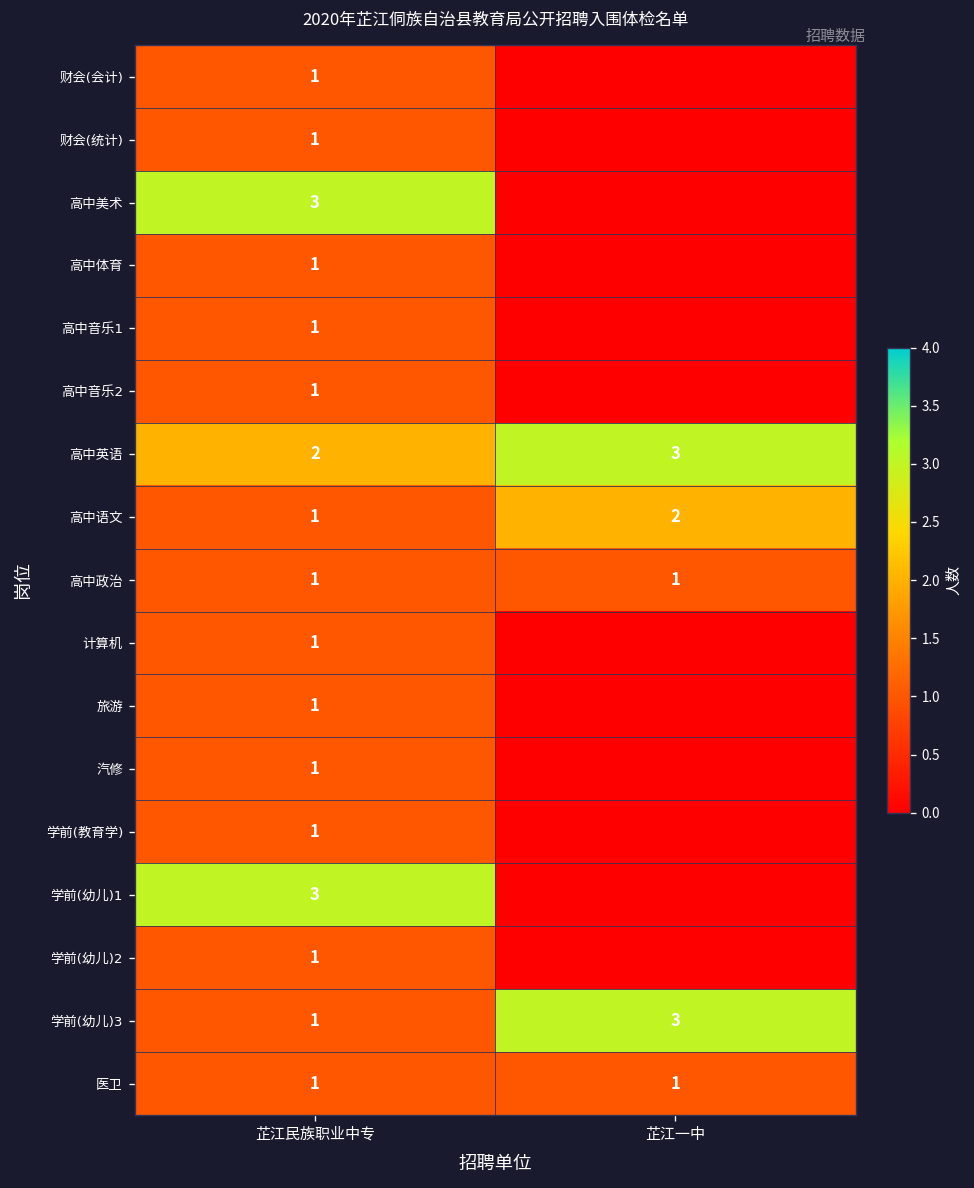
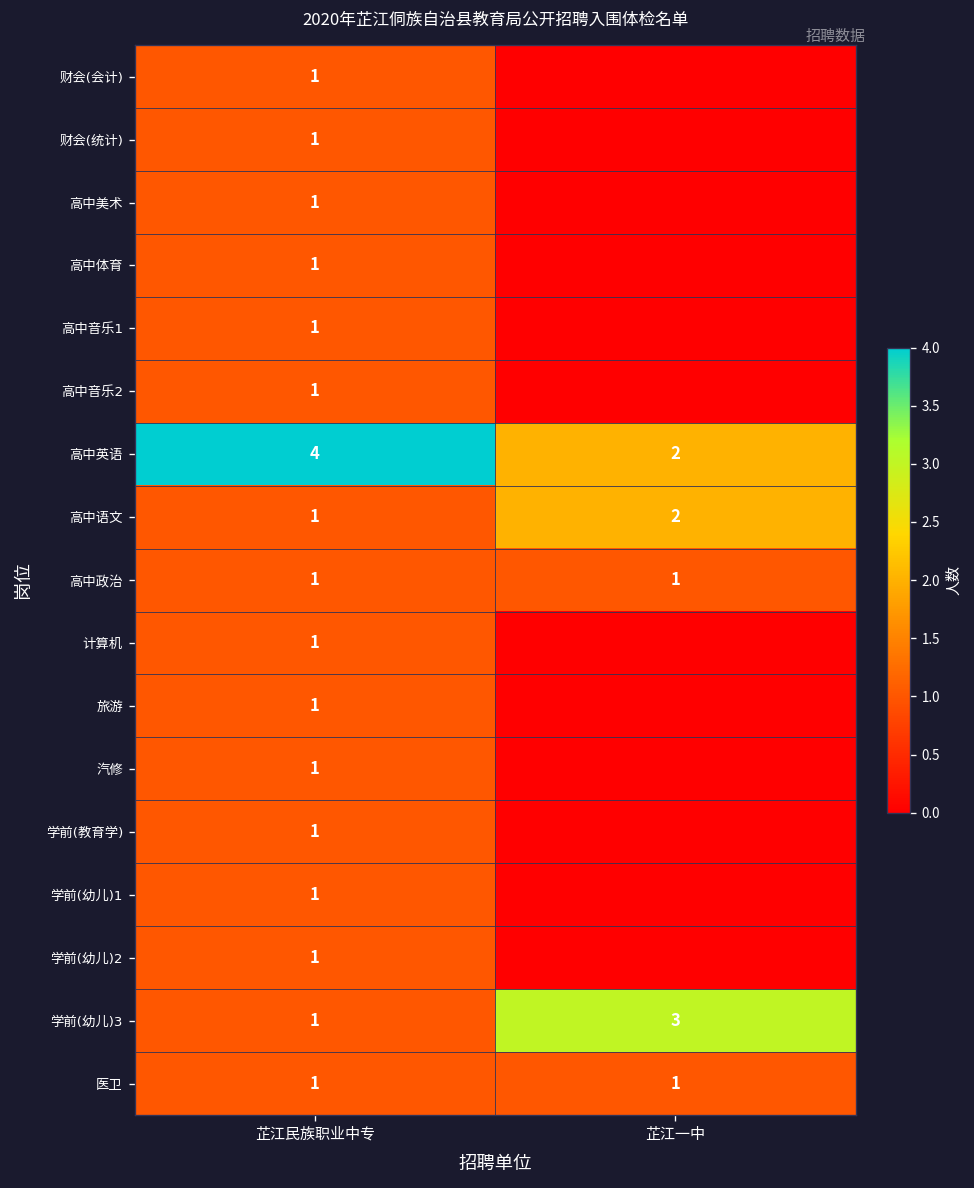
  {
    "财会(会计)": {
      "芷江民族职业中专": 1
    },
    "财会(统计)": {
      "芷江民族职业中专": 1
    },
    "高中美术": {
-     "芷江民族职业中专": 3
+     "芷江民族职业中专": 1
    },
    "高中体育": {
      "芷江民族职业中专": 1
    },
    "高中音乐1": {
      "芷江民族职业中专": 1
    },
    "高中音乐2": {
      "芷江民族职业中专": 1
    },
    "高中英语": {
-     "芷江民族职业中专": 2,
-     "芷江一中": 3
+     "芷江民族职业中专": 4,
+     "芷江一中": 2
    },
    "高中语文": {
      "芷江民族职业中专": 1,
      "芷江一中": 2
    },
    "高中政治": {
      "芷江民族职业中专": 1,
      "芷江一中": 1
    },
    "计算机": {
      "芷江民族职业中专": 1
    },
    "旅游": {
      "芷江民族职业中专": 1
    },
    "汽修": {
      "芷江民族职业中专": 1
    },
    "学前(教育学)": {
      "芷江民族职业中专": 1
    },
    "学前(幼儿)1": {
-     "芷江民族职业中专": 3
+     "芷江民族职业中专": 1
    },
    "学前(幼儿)2": {
      "芷江民族职业中专": 1
    },
    "学前(幼儿)3": {
      "芷江民族职业中专": 1,
      "芷江一中": 3
    },
    "医卫": {
      "芷江民族职业中专": 1,
      "芷江一中": 1
    }
  }
